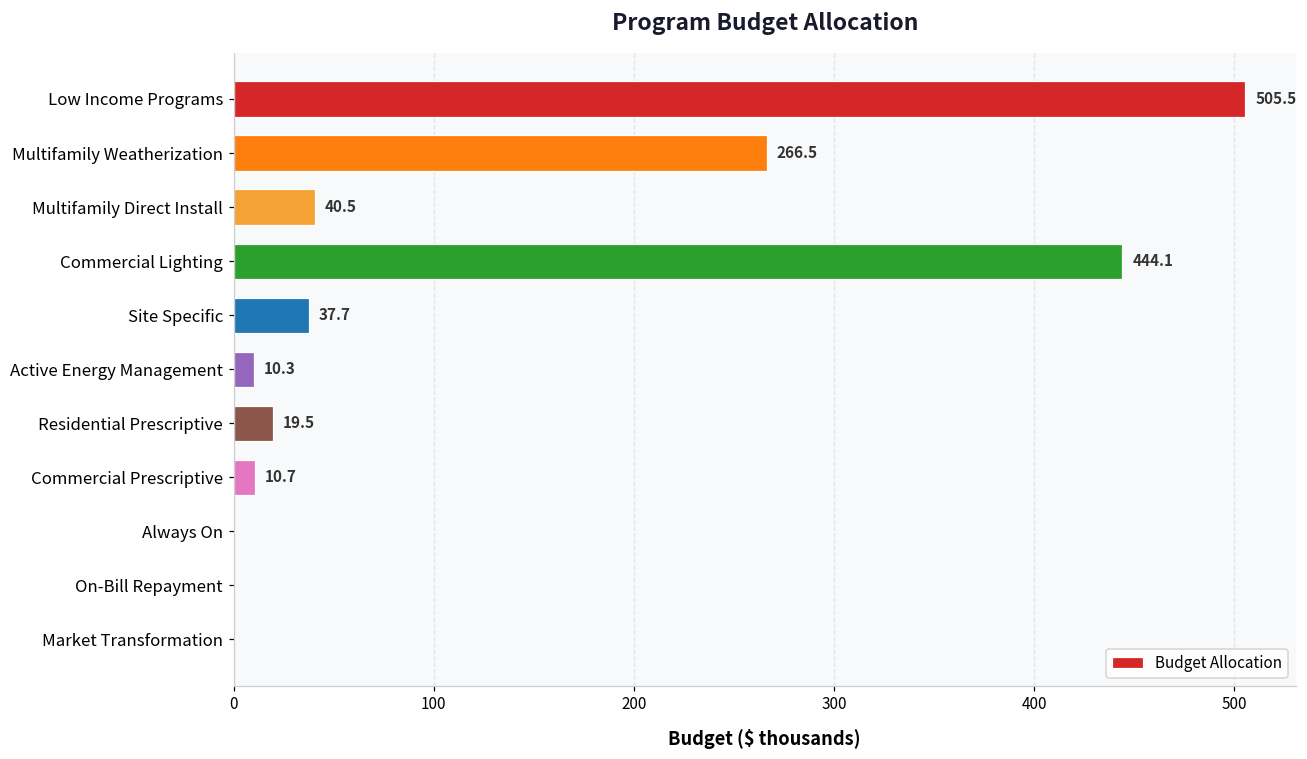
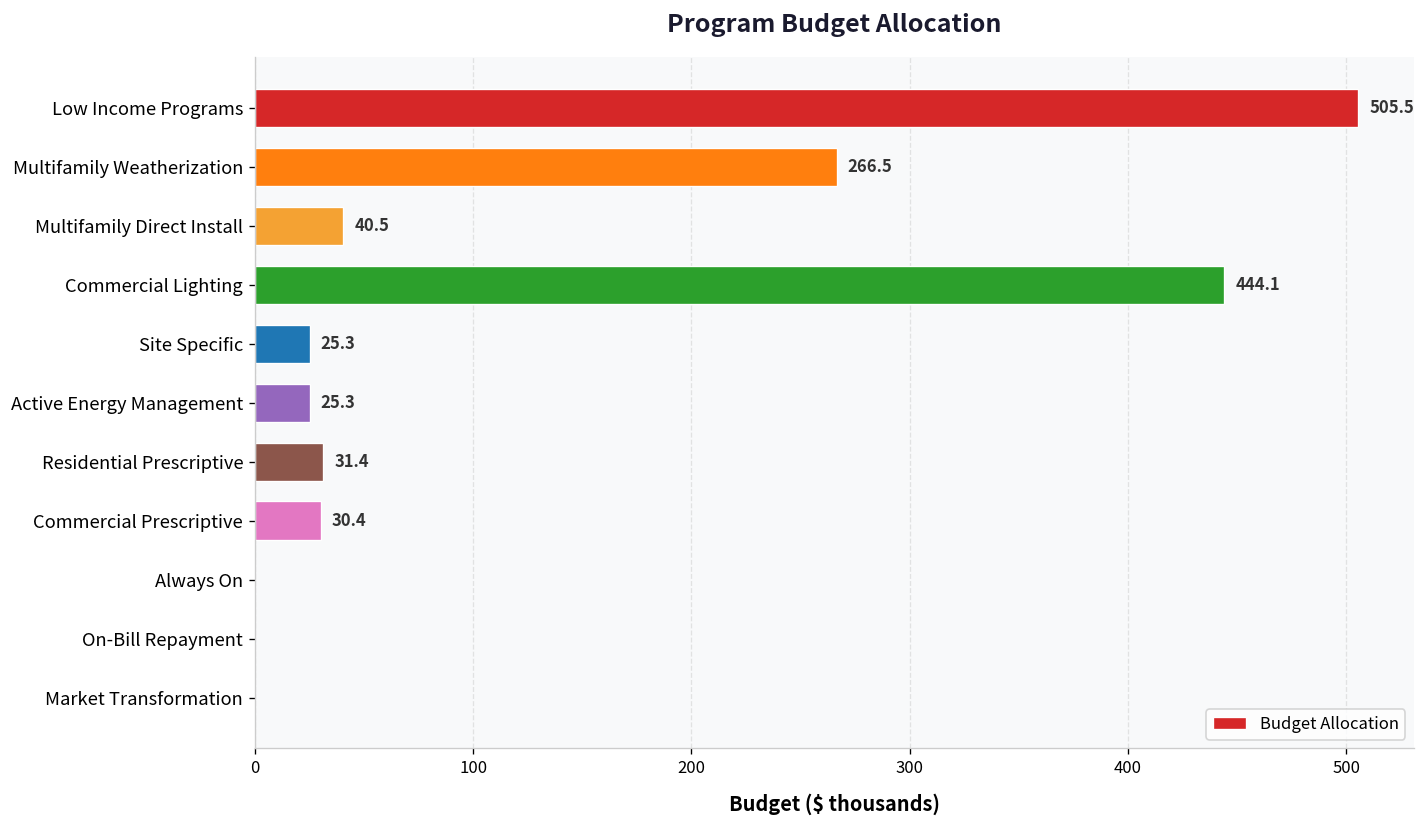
  {
    "Low Income Programs": 505.5,
    "Multifamily Weatherization": 266.5,
    "Multifamily Direct Install": 40.5,
    "Commercial Lighting": 444.1,
-   "Site Specific": 37.7,
-   "Active Energy Management": 10.3,
-   "Residential Prescriptive": 19.5,
-   "Commercial Prescriptive": 10.7
+   "Site Specific": 25.3,
+   "Active Energy Management": 25.3,
+   "Residential Prescriptive": 31.4,
+   "Commercial Prescriptive": 30.4
  }
